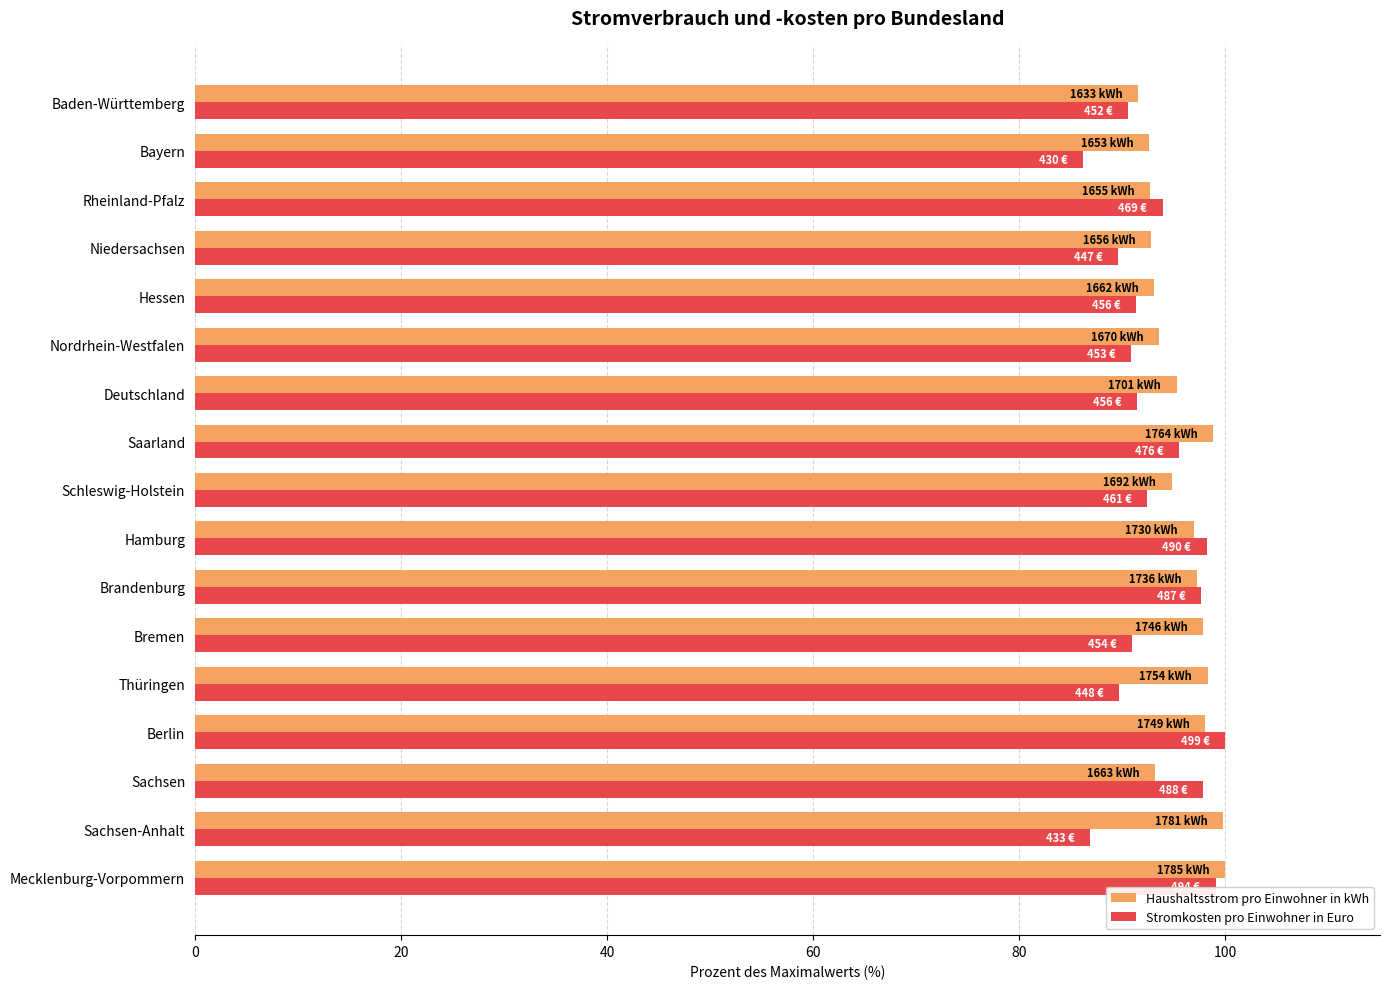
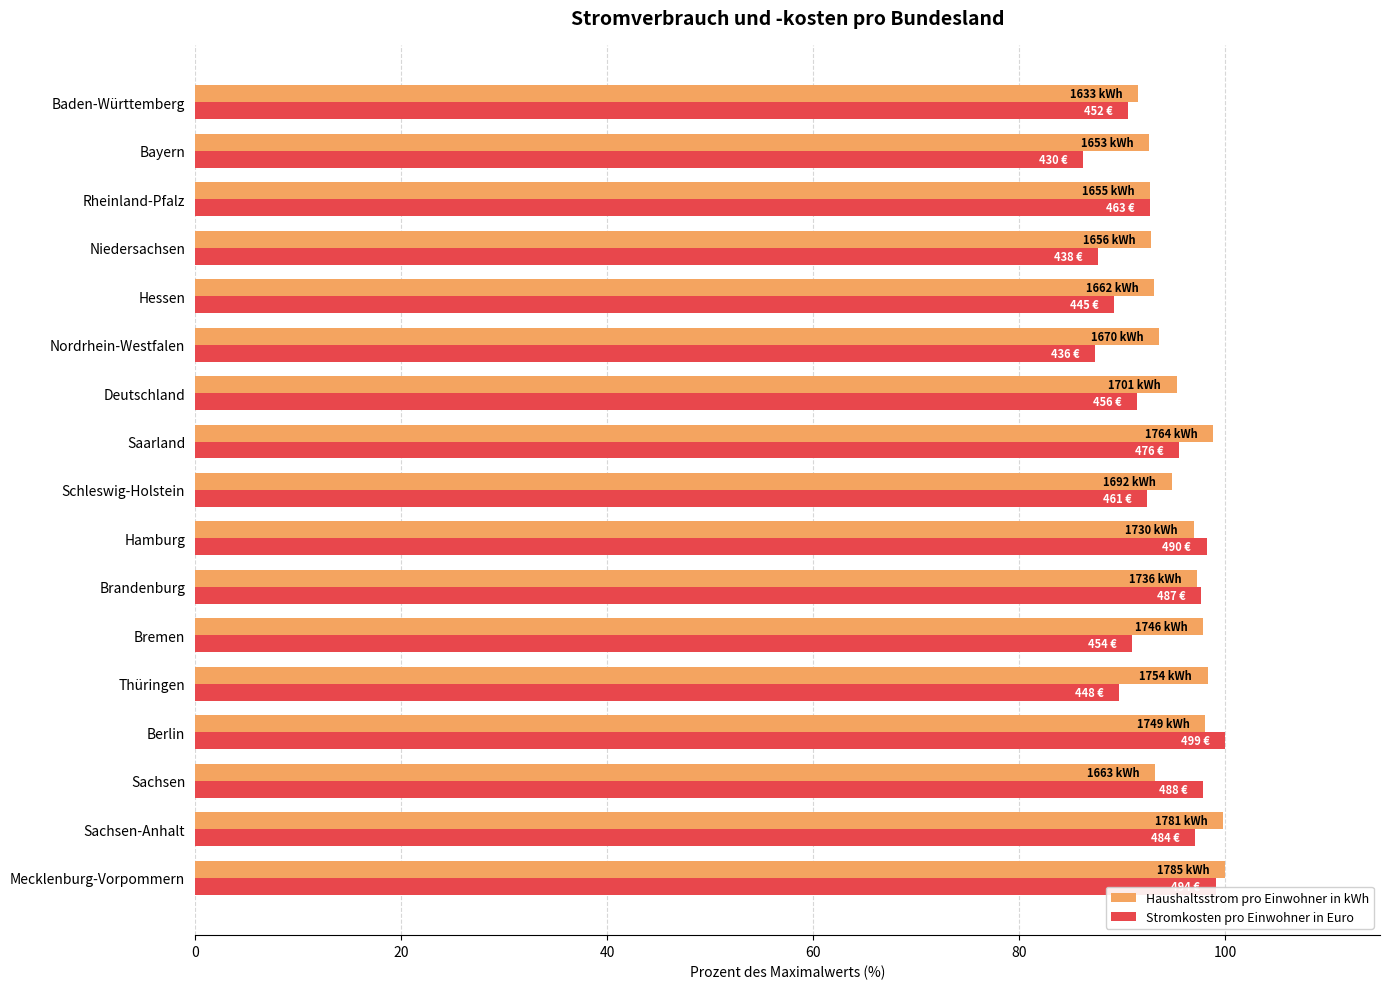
  {
    "Stromkosten pro Einwohner in Euro": {
-     "Rheinland-Pfalz": 469,
-     "Niedersachsen": 447,
-     "Hessen": 456,
-     "Nordrhein-Westfalen": 453,
-     "Sachsen-Anhalt": 433
+     "Rheinland-Pfalz": 463,
+     "Niedersachsen": 438,
+     "Hessen": 445,
+     "Nordrhein-Westfalen": 436,
+     "Sachsen-Anhalt": 484
    }
  }
